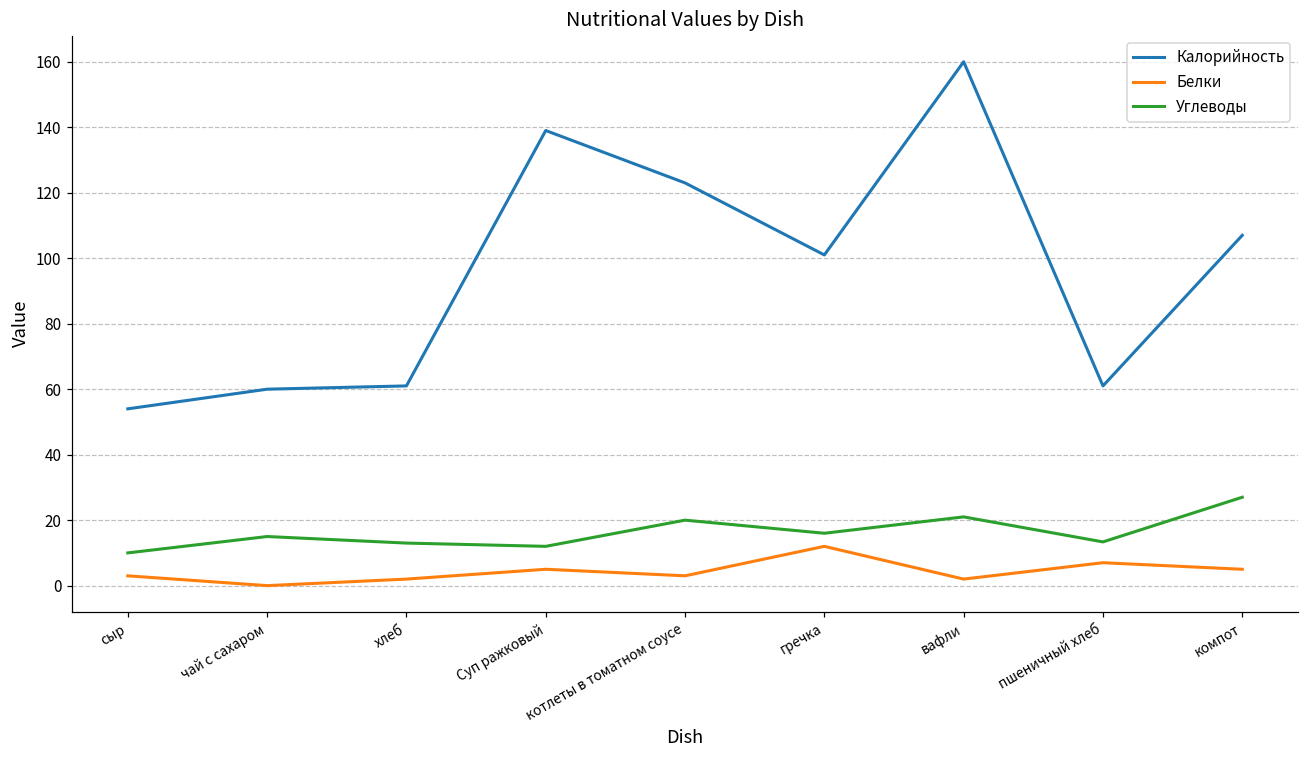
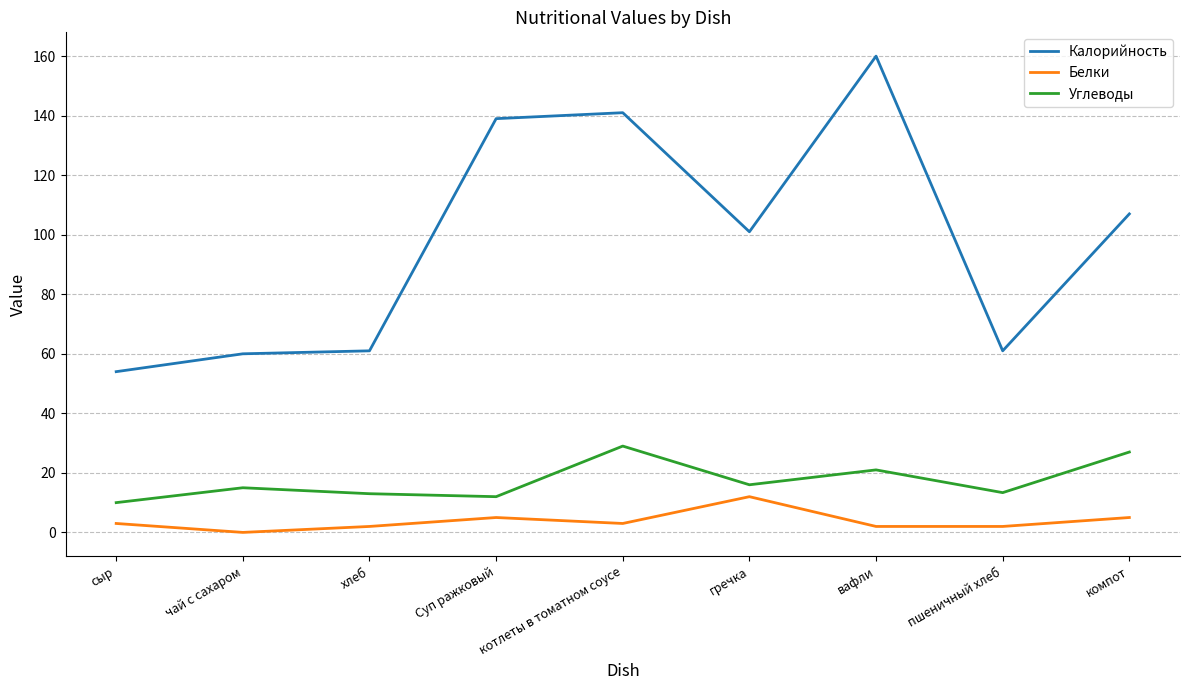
  {
    "Калорийность": {
      "сыр": 54,
      "чай с сахаром": 60,
      "хлеб": 61,
      "Суп ражковый": 139,
-     "котлеты в томатном соусе": 123,
+     "котлеты в томатном соусе": 141,
      "гречка": 101,
      "вафли": 160,
      "пшеничный хлеб": 61,
      "компот": 107
    },
    "Белки": {
      "сыр": 3,
      "чай с сахаром": 0,
      "хлеб": 2,
      "Суп ражковый": 5,
      "котлеты в томатном соусе": 3,
      "гречка": 12,
      "вафли": 2,
-     "пшеничный хлеб": 7,
+     "пшеничный хлеб": 2,
      "компот": 5
    },
    "Углеводы": {
      "сыр": 10,
      "чай с сахаром": 15,
      "хлеб": 13,
      "Суп ражковый": 12,
-     "котлеты в томатном соусе": 20,
+     "котлеты в томатном соусе": 29,
      "гречка": 16,
      "вафли": 21,
      "пшеничный хлеб": 13,
      "компот": 27
    }
  }
